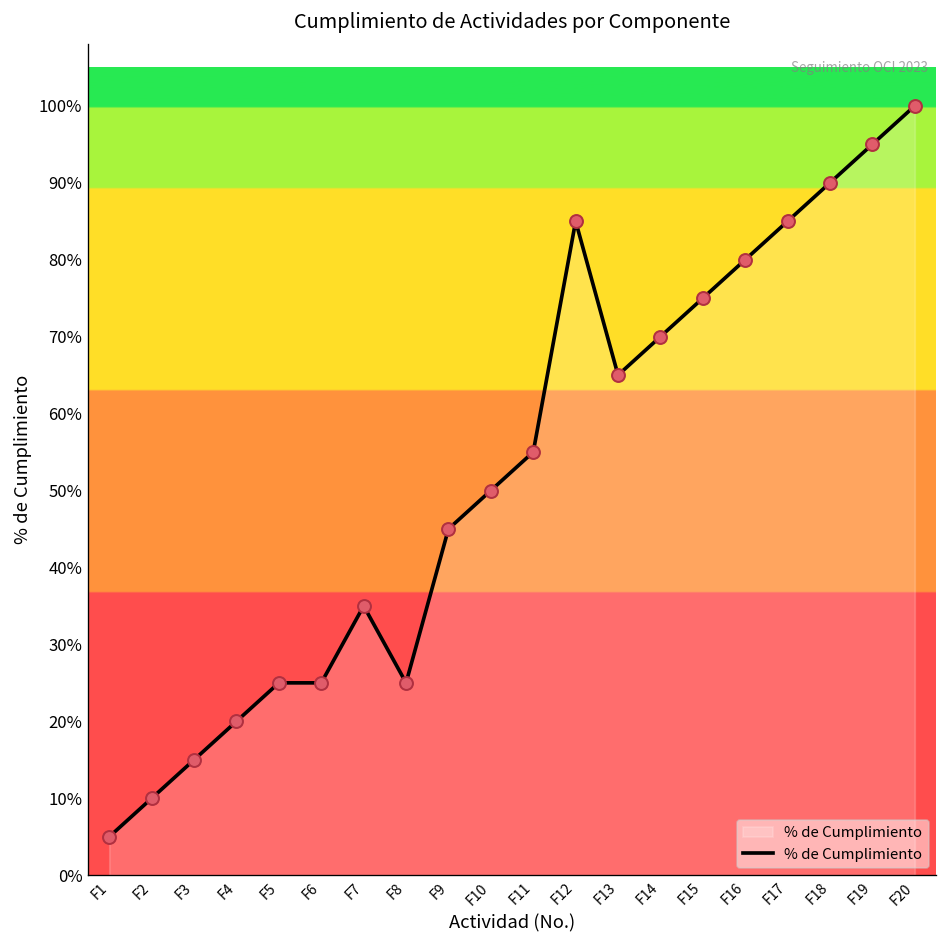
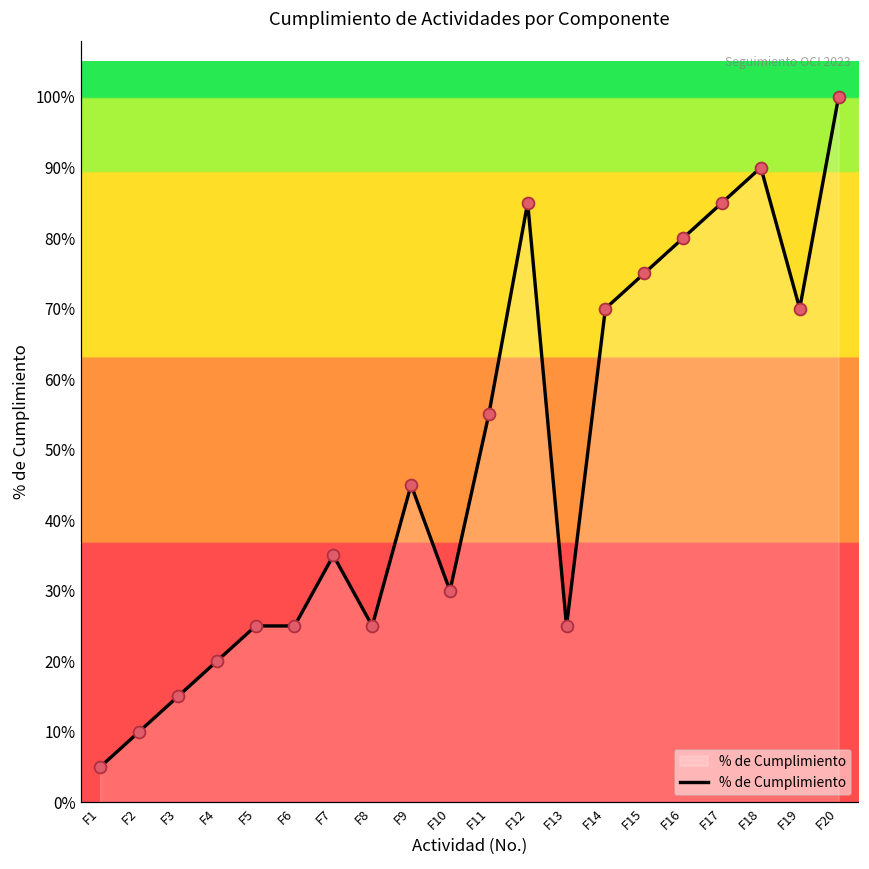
  {
    "F1": "5%",
    "F2": "10%",
    "F3": "15%",
    "F4": "20%",
    "F5": "25%",
    "F6": "25%",
    "F7": "35%",
    "F8": "25%",
    "F9": "45%",
-   "F10": "50%",
+   "F10": "30%",
    "F11": "55%",
    "F12": "85%",
-   "F13": "65%",
+   "F13": "25%",
    "F14": "70%",
    "F15": "75%",
    "F16": "80%",
    "F17": "85%",
    "F18": "90%",
-   "F19": "95%",
+   "F19": "70%",
    "F20": "100%"
  }
